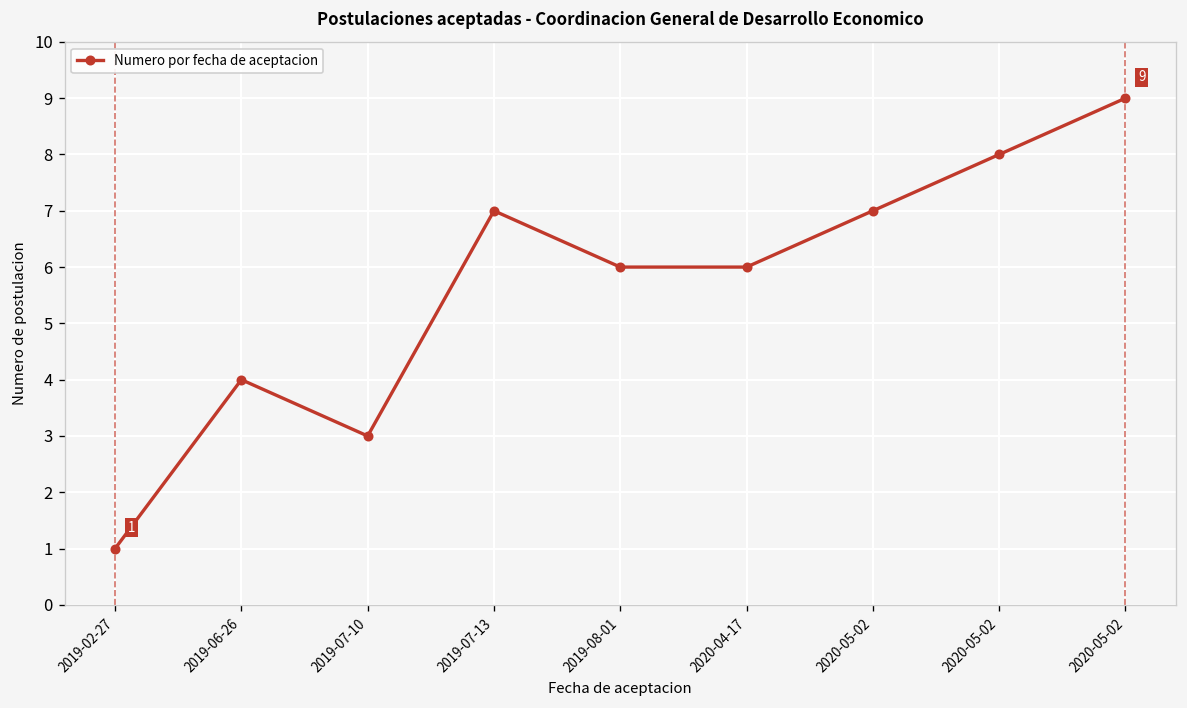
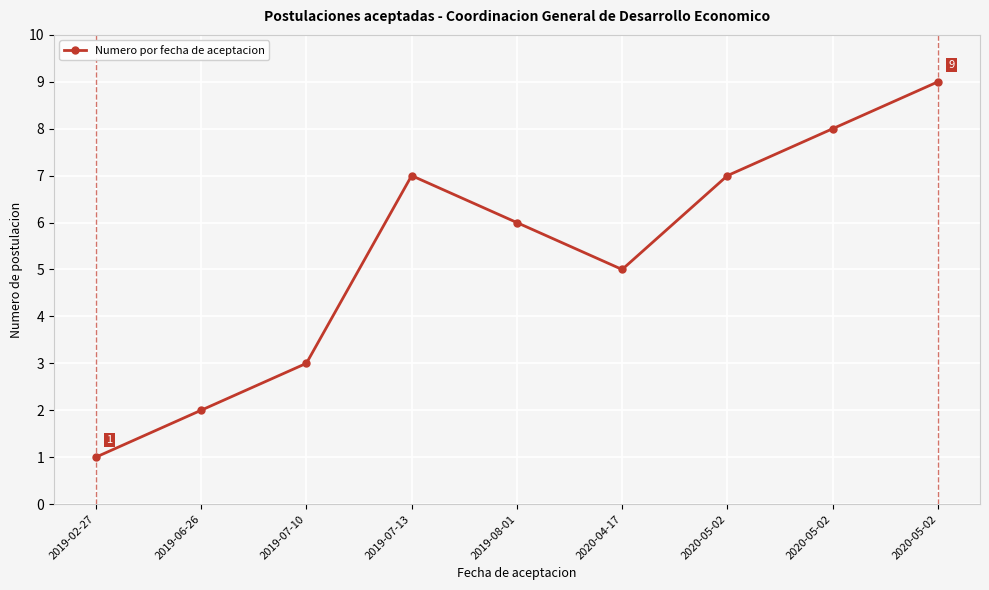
  {
-   "2019-06-26": 4,
+   "2019-06-26": 2,
    "2019-07-10": 3,
    "2019-07-13": 7,
    "2019-08-01": 6,
-   "2020-04-17": 6
+   "2020-04-17": 5
  }
